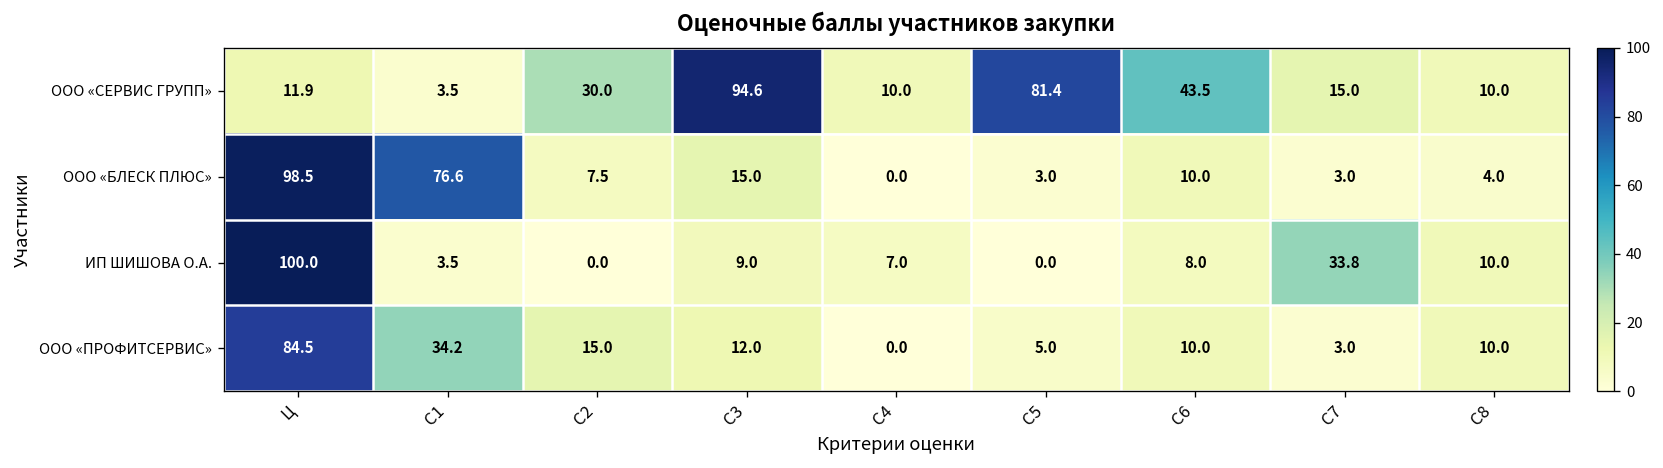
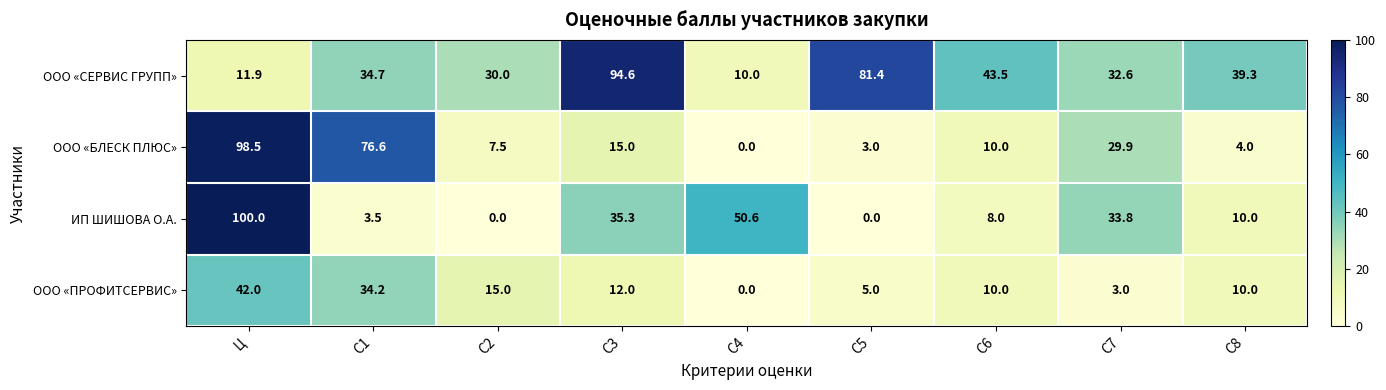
  {
    "ООО «СЕРВИС ГРУПП»": {
      "Ц": 11.9,
-     "С1": 3.5,
+     "С1": 34.7,
      "С2": 30.0,
      "С3": 94.6,
      "С4": 10.0,
      "С5": 81.4,
      "С6": 43.5,
-     "С7": 15.0,
-     "С8": 10.0
+     "С7": 32.6,
+     "С8": 39.3
    },
    "ООО «БЛЕСК ПЛЮС»": {
      "Ц": 98.5,
      "С1": 76.6,
      "С2": 7.5,
      "С3": 15.0,
      "С4": 0.0,
      "С5": 3.0,
      "С6": 10.0,
-     "С7": 3.0,
+     "С7": 29.9,
      "С8": 4.0
    },
    "ИП ШИШОВА О.А.": {
      "Ц": 100.0,
      "С1": 3.5,
      "С2": 0.0,
-     "С3": 9.0,
-     "С4": 7.0,
+     "С3": 35.3,
+     "С4": 50.6,
      "С5": 0.0,
      "С6": 8.0,
      "С7": 33.8,
      "С8": 10.0
    },
    "ООО «ПРОФИТСЕРВИС»": {
-     "Ц": 84.5,
+     "Ц": 42.0,
      "С1": 34.2,
      "С2": 15.0,
      "С3": 12.0,
      "С4": 0.0,
      "С5": 5.0,
      "С6": 10.0,
      "С7": 3.0,
      "С8": 10.0
    }
  }
